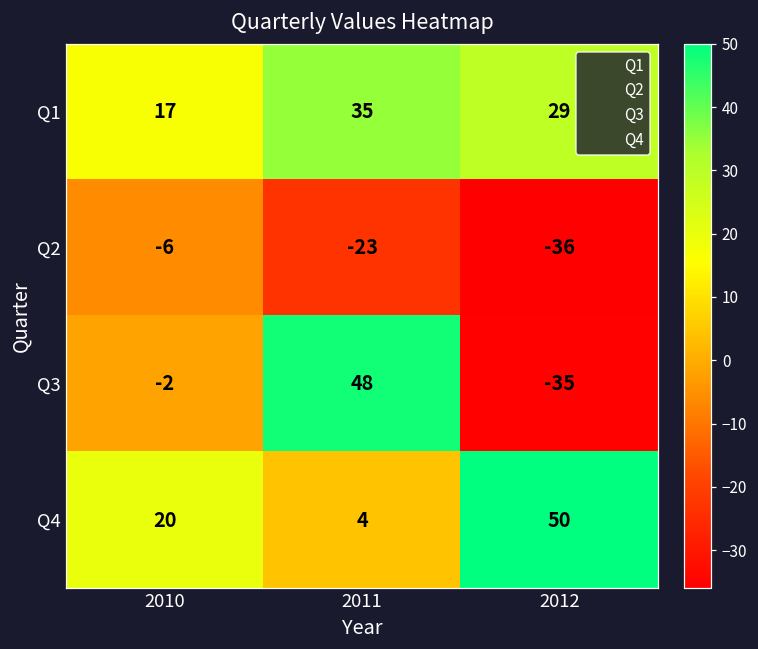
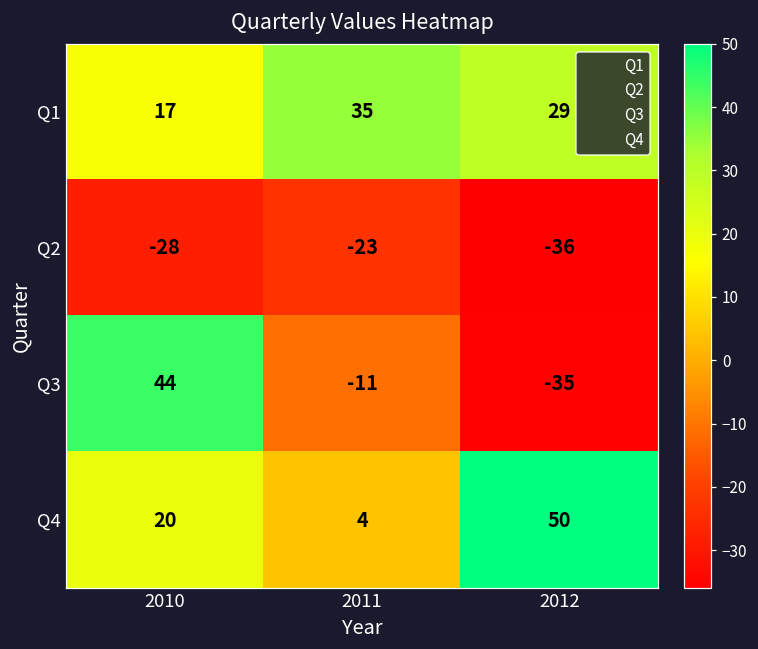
  {
    "Q1": {
      "2010": 17,
      "2011": 35,
      "2012": 29
    },
    "Q2": {
-     "2010": -6,
+     "2010": -28,
      "2011": -23,
      "2012": -36
    },
    "Q3": {
-     "2010": -2,
-     "2011": 48,
+     "2010": 44,
+     "2011": -11,
      "2012": -35
    },
    "Q4": {
      "2010": 20,
      "2011": 4,
      "2012": 50
    }
  }
